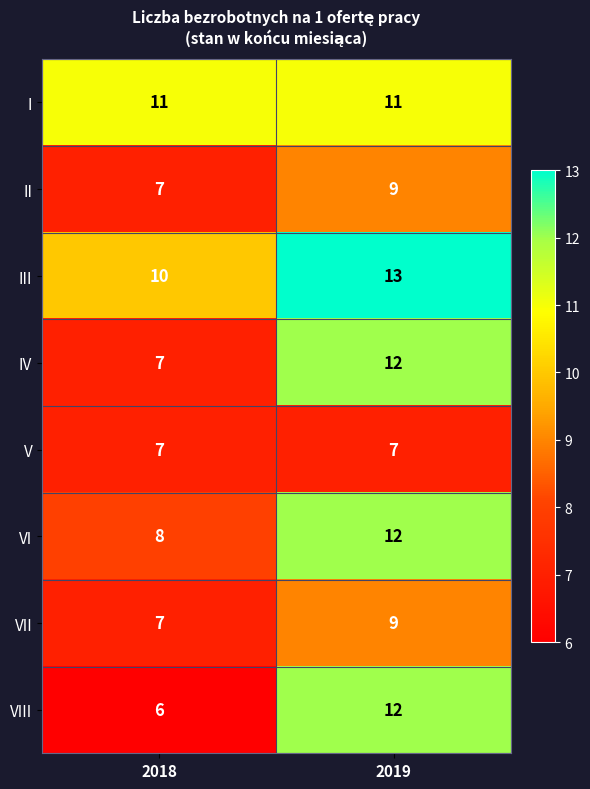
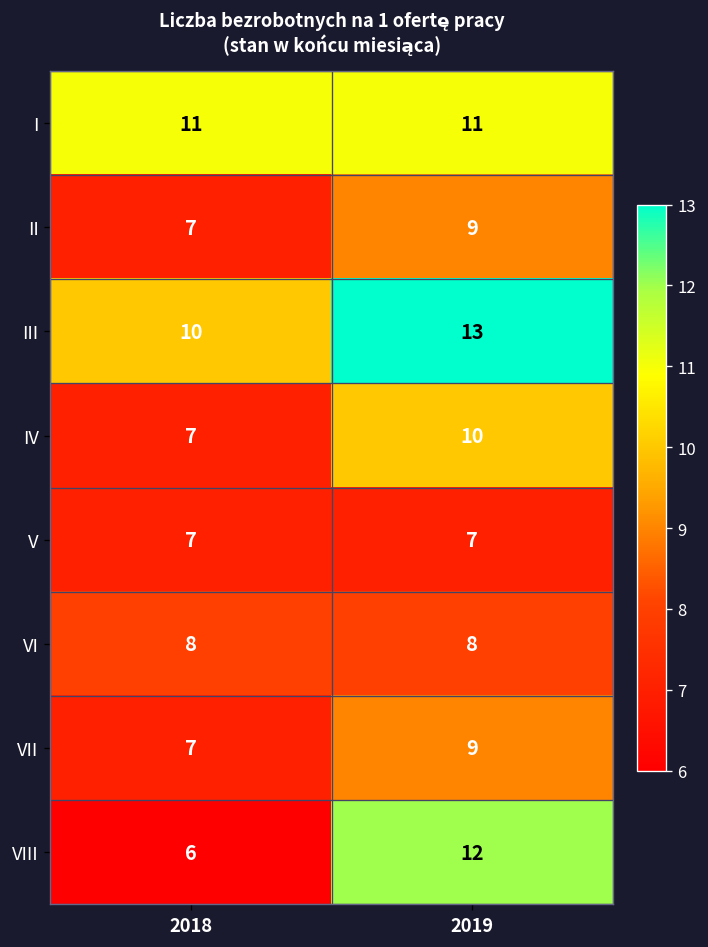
  {
    "I": {
      "2018": 11,
      "2019": 11
    },
    "II": {
      "2018": 7,
      "2019": 9
    },
    "III": {
      "2018": 10,
      "2019": 13
    },
    "IV": {
      "2018": 7,
-     "2019": 12
+     "2019": 10
    },
    "V": {
      "2018": 7,
      "2019": 7
    },
    "VI": {
      "2018": 8,
-     "2019": 12
+     "2019": 8
    },
    "VII": {
      "2018": 7,
      "2019": 9
    },
    "VIII": {
      "2018": 6,
      "2019": 12
    }
  }
